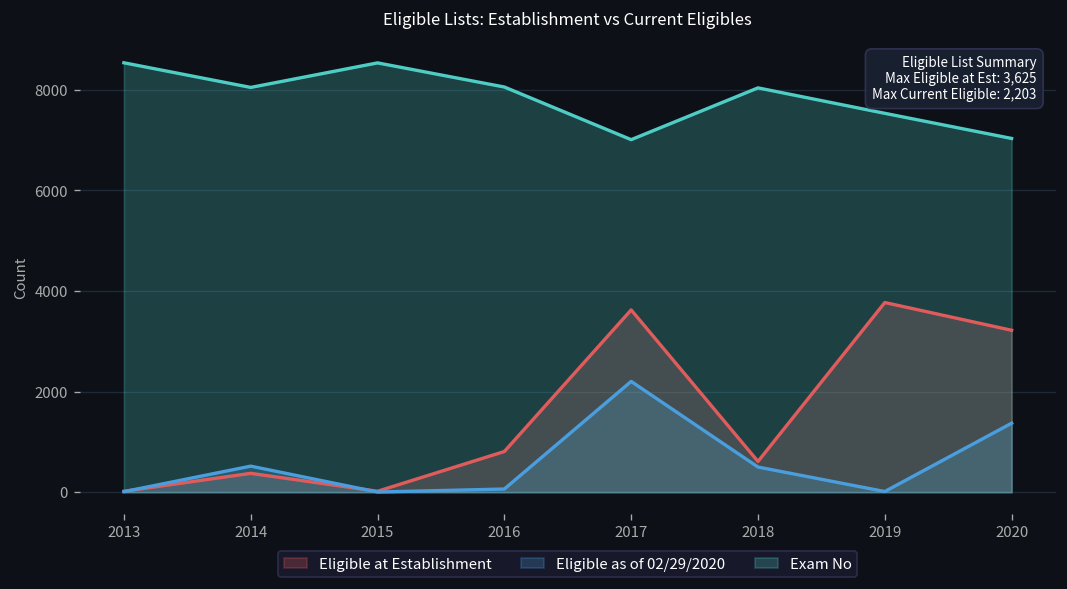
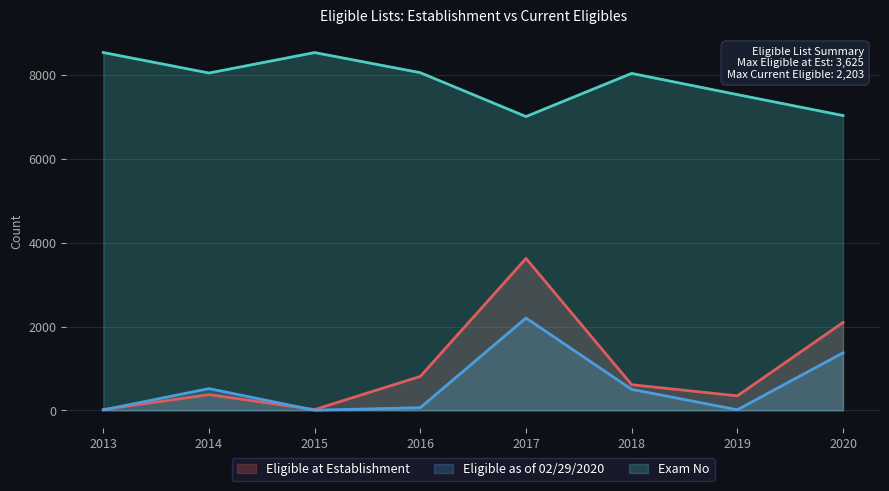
  {
    "Eligible at Establishment": {
      "2014": 400,
      "2016": 800,
      "2017": 3600,
      "2018": 600,
-     "2019": 3800,
-     "2020": 3200
+     "2019": 300,
+     "2020": 2100
    }
  }
